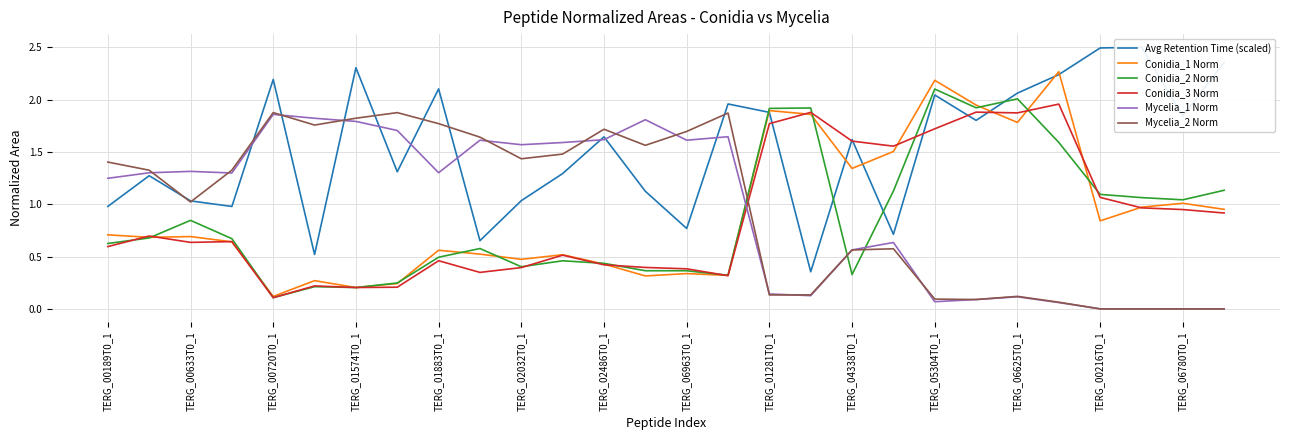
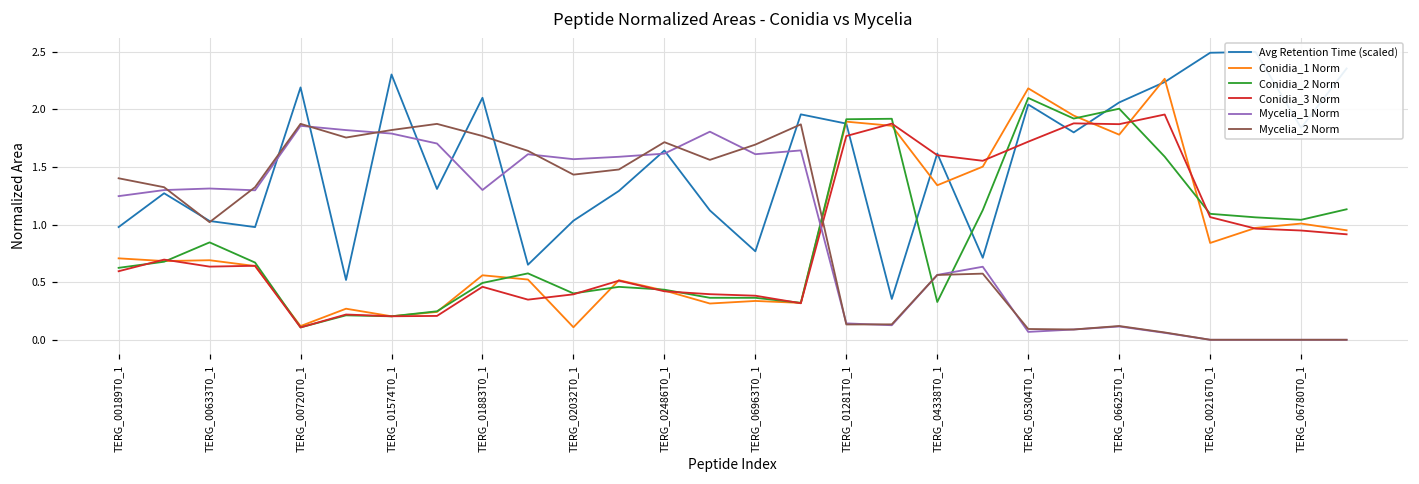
  {
    "Avg Retention Time (scaled)": {
      "TERG_00189T0_1": 0.98,
      "TERG_00720T0_1": 2.19,
      "TERG_01574T0_1": 2.30,
      "TERG_01883T0_1": 2.10,
      "TERG_02032T0_1": 1.03,
      "TERG_02486T0_1": 1.64,
      "TERG_06963T0_1": 0.77,
      "TERG_05304T0_1": 2.04,
      "TERG_06625T0_1": 2.06,
      "TERG_00216T0_1": 2.49
    },
    "Conidia_1 Norm": {
      "TERG_00189T0_1": 0.71,
      "TERG_00633T0_1": 0.69,
      "TERG_01883T0_1": 0.56,
-     "TERG_02032T0_1": 0.47,
+     "TERG_02032T0_1": 0.11,
      "TERG_06963T0_1": 0.34,
      "TERG_04338T0_1": 1.34,
      "TERG_05304T0_1": 2.18,
      "TERG_06625T0_1": 1.78,
      "TERG_00216T0_1": 0.84,
      "TERG_06780T0_1": 1.01
    },
    "Conidia_2 Norm": {
      "TERG_00189T0_1": 0.62,
      "TERG_00633T0_1": 0.85,
      "TERG_01883T0_1": 0.49,
      "TERG_04338T0_1": 0.33,
      "TERG_05304T0_1": 2.10,
      "TERG_06625T0_1": 2.01,
      "TERG_00216T0_1": 1.09,
      "TERG_06780T0_1": 1.04
    },
    "Conidia_3 Norm": {
      "TERG_00189T0_1": 0.60,
      "TERG_00633T0_1": 0.64,
      "TERG_01883T0_1": 0.46,
      "TERG_01281T0_1": 1.77,
      "TERG_05304T0_1": 1.72,
      "TERG_06625T0_1": 1.87,
      "TERG_00216T0_1": 1.07,
      "TERG_06780T0_1": 0.95
    },
    "Mycelia_1 Norm": {
      "TERG_00189T0_1": 1.25,
      "TERG_00633T0_1": 1.31,
      "TERG_01574T0_1": 1.79,
      "TERG_01883T0_1": 1.30,
      "TERG_02032T0_1": 1.57,
      "TERG_02486T0_1": 1.62,
      "TERG_06963T0_1": 1.61,
      "TERG_05304T0_1": 0.07
    },
    "Mycelia_2 Norm": {
      "TERG_00189T0_1": 1.40,
      "TERG_01574T0_1": 1.82,
      "TERG_01883T0_1": 1.77,
      "TERG_02032T0_1": 1.43,
      "TERG_02486T0_1": 1.72,
      "TERG_06963T0_1": 1.70,
      "TERG_05304T0_1": 0.09
    }
  }
